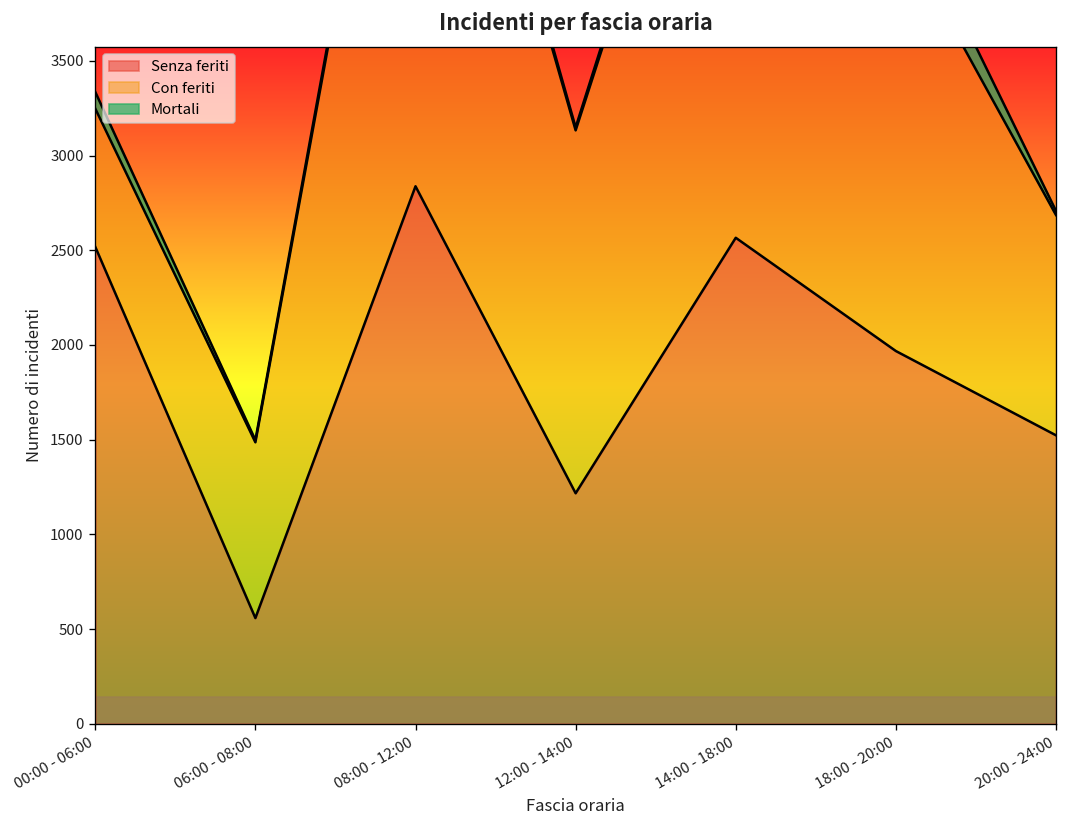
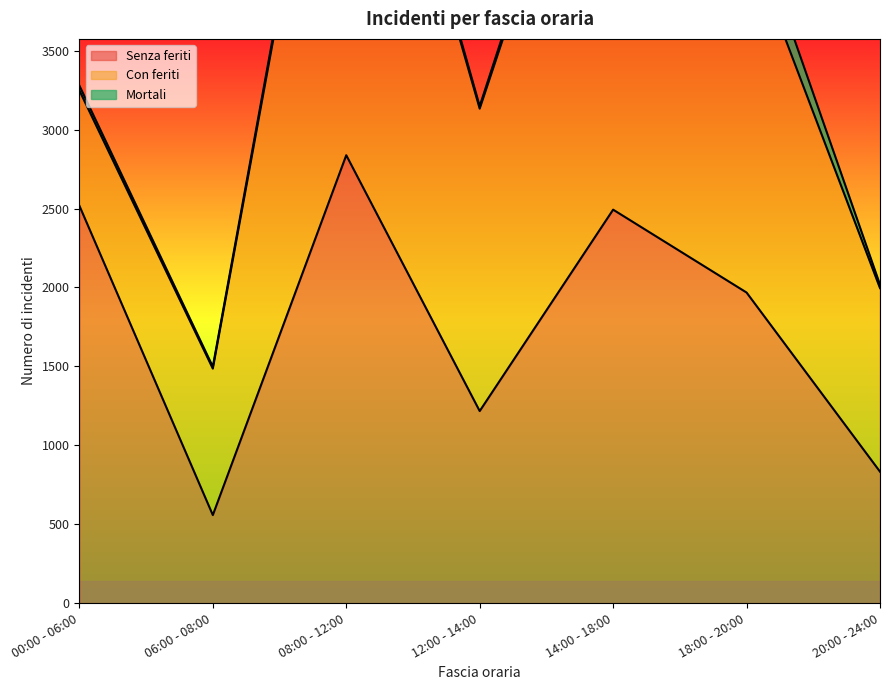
  {
    "Senza feriti": {
      "00:00 - 06:00": 2520,
      "06:00 - 08:00": 560,
      "08:00 - 12:00": 2840,
      "12:00 - 14:00": 1220,
-     "14:00 - 18:00": 2570,
+     "14:00 - 18:00": 2490,
      "18:00 - 20:00": 1970,
-     "20:00 - 24:00": 1520
+     "20:00 - 24:00": 830
    },
    "Con feriti": {
      "00:00 - 06:00": 730,
      "12:00 - 14:00": 1920,
      "20:00 - 24:00": 1160
    },
    "Mortali": {
-     "00:00 - 06:00": 90,
+     "00:00 - 06:00": 30,
      "12:00 - 14:00": 20,
      "20:00 - 24:00": 20
    }
  }
